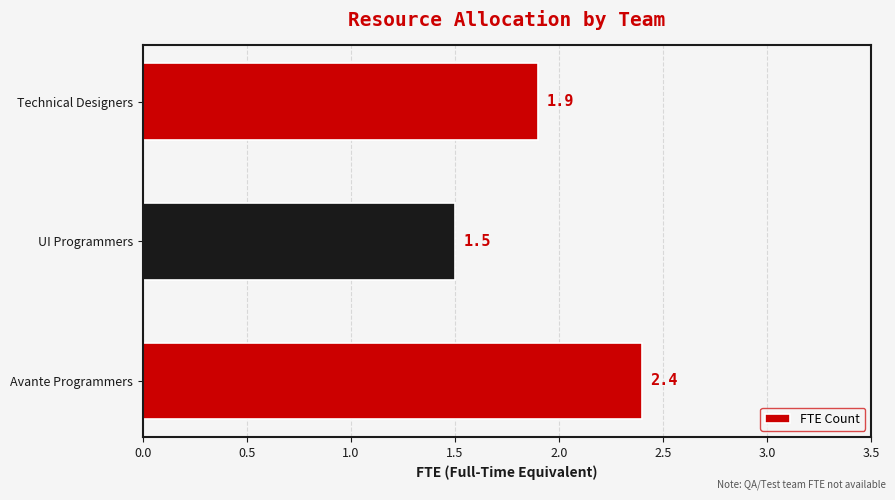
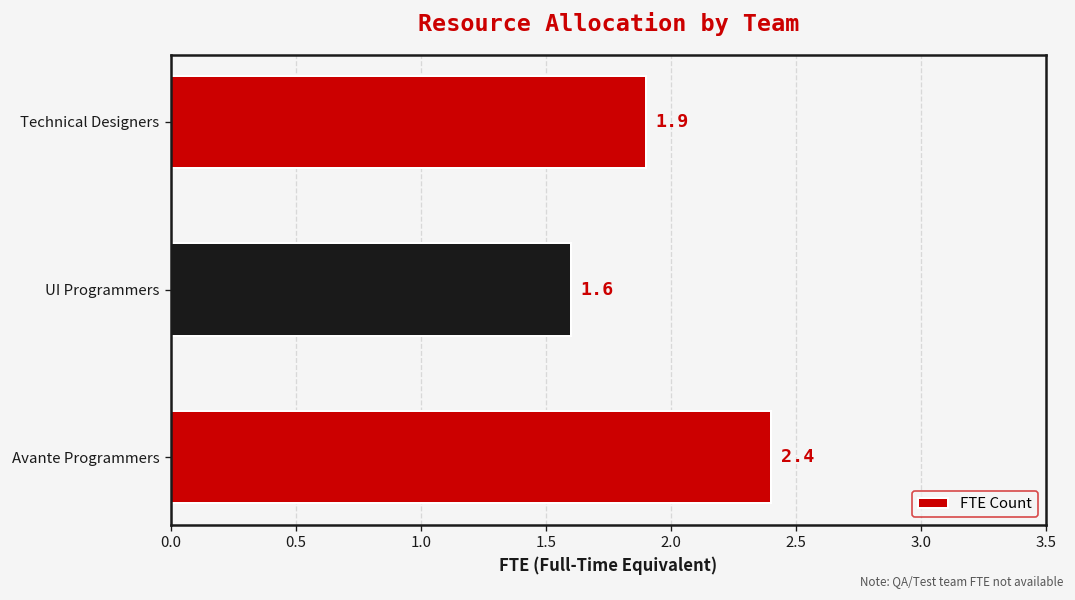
  {
    "Technical Designers": 1.9,
-   "UI Programmers": 1.5,
+   "UI Programmers": 1.6,
    "Avante Programmers": 2.4
  }
